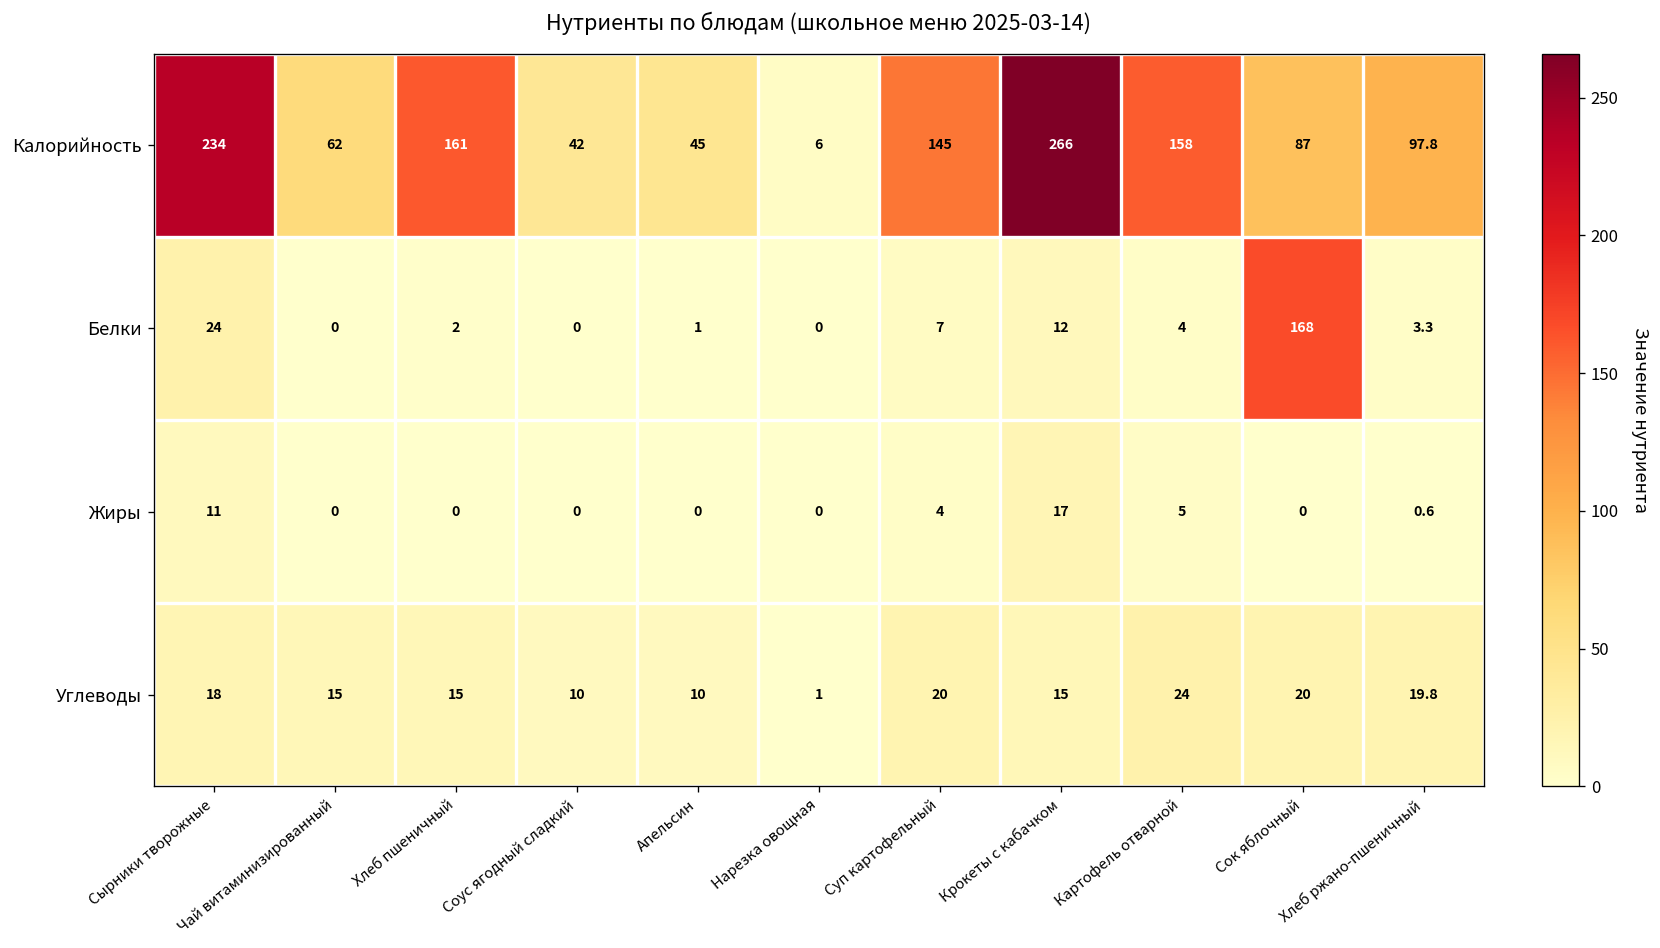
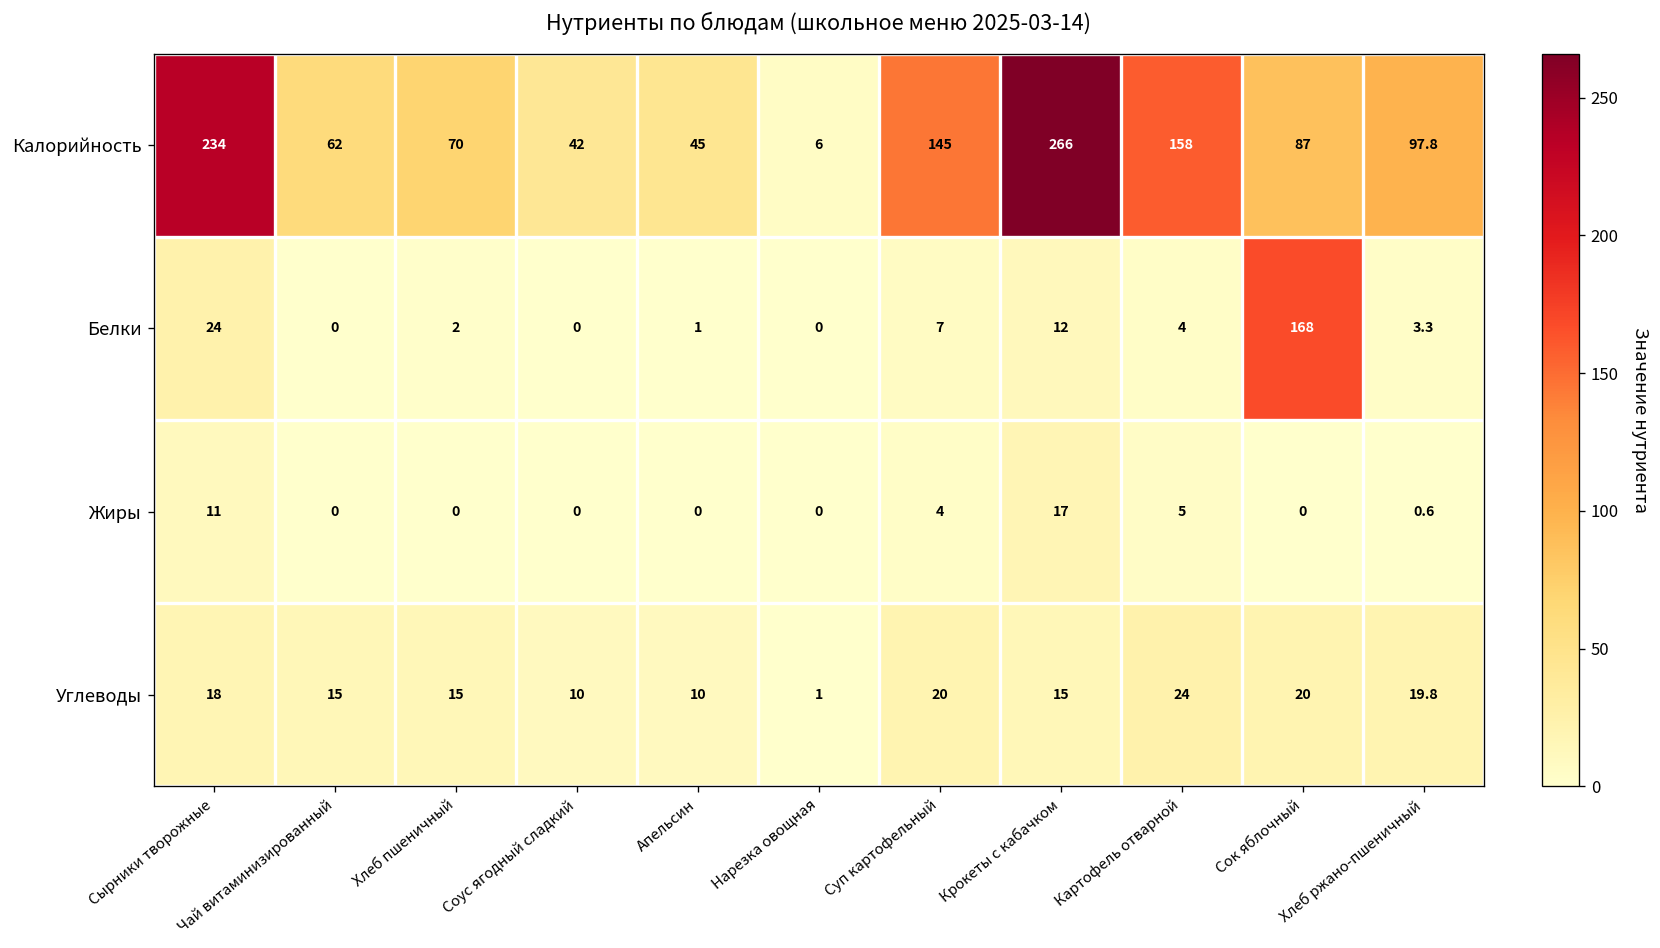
  {
    "Калорийность": {
      "Сырники творожные": 234,
      "Чай витаминизированный": 62,
-     "Хлеб пшеничный": 161,
+     "Хлеб пшеничный": 70,
      "Соус ягодный сладкий": 42,
      "Апельсин": 45,
      "Нарезка овощная": 6,
      "Суп картофельный": 145,
      "Крокеты с кабачком": 266,
      "Картофель отварной": 158,
      "Сок яблочный": 87,
      "Хлеб ржано-пшеничный": 97.8
    },
    "Белки": {
      "Сырники творожные": 24,
      "Чай витаминизированный": 0,
      "Хлеб пшеничный": 2,
      "Соус ягодный сладкий": 0,
      "Апельсин": 1,
      "Нарезка овощная": 0,
      "Суп картофельный": 7,
      "Крокеты с кабачком": 12,
      "Картофель отварной": 4,
      "Сок яблочный": 168,
      "Хлеб ржано-пшеничный": 3.3
    },
    "Жиры": {
      "Сырники творожные": 11,
      "Чай витаминизированный": 0,
      "Хлеб пшеничный": 0,
      "Соус ягодный сладкий": 0,
      "Апельсин": 0,
      "Нарезка овощная": 0,
      "Суп картофельный": 4,
      "Крокеты с кабачком": 17,
      "Картофель отварной": 5,
      "Сок яблочный": 0,
      "Хлеб ржано-пшеничный": 0.6
    },
    "Углеводы": {
      "Сырники творожные": 18,
      "Чай витаминизированный": 15,
      "Хлеб пшеничный": 15,
      "Соус ягодный сладкий": 10,
      "Апельсин": 10,
      "Нарезка овощная": 1,
      "Суп картофельный": 20,
      "Крокеты с кабачком": 15,
      "Картофель отварной": 24,
      "Сок яблочный": 20,
      "Хлеб ржано-пшеничный": 19.8
    }
  }
